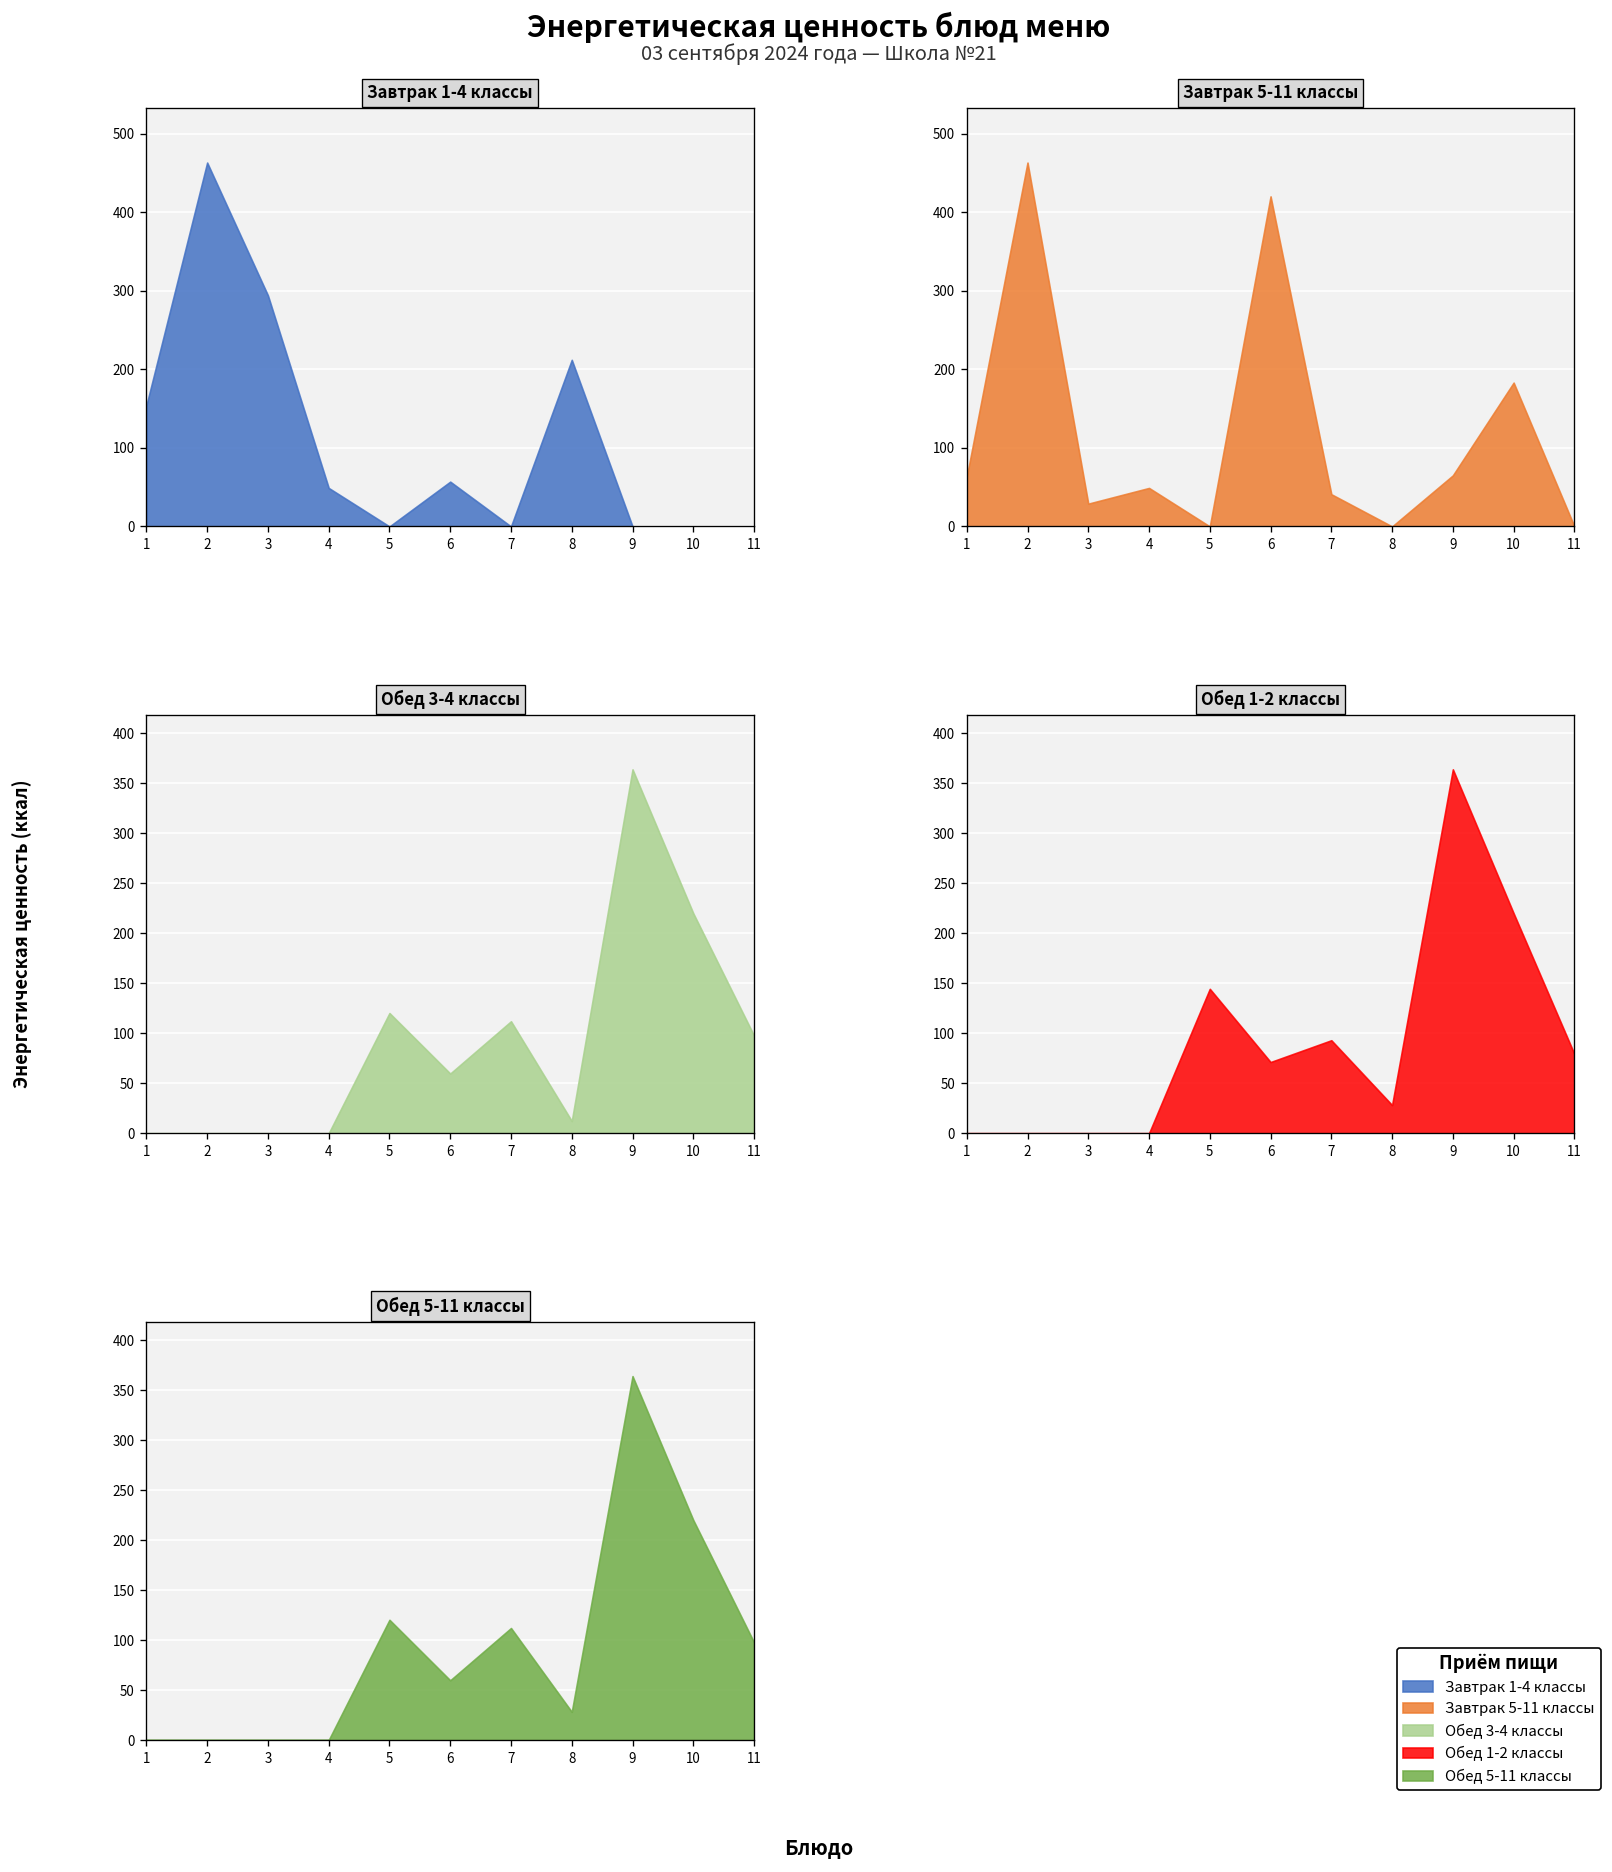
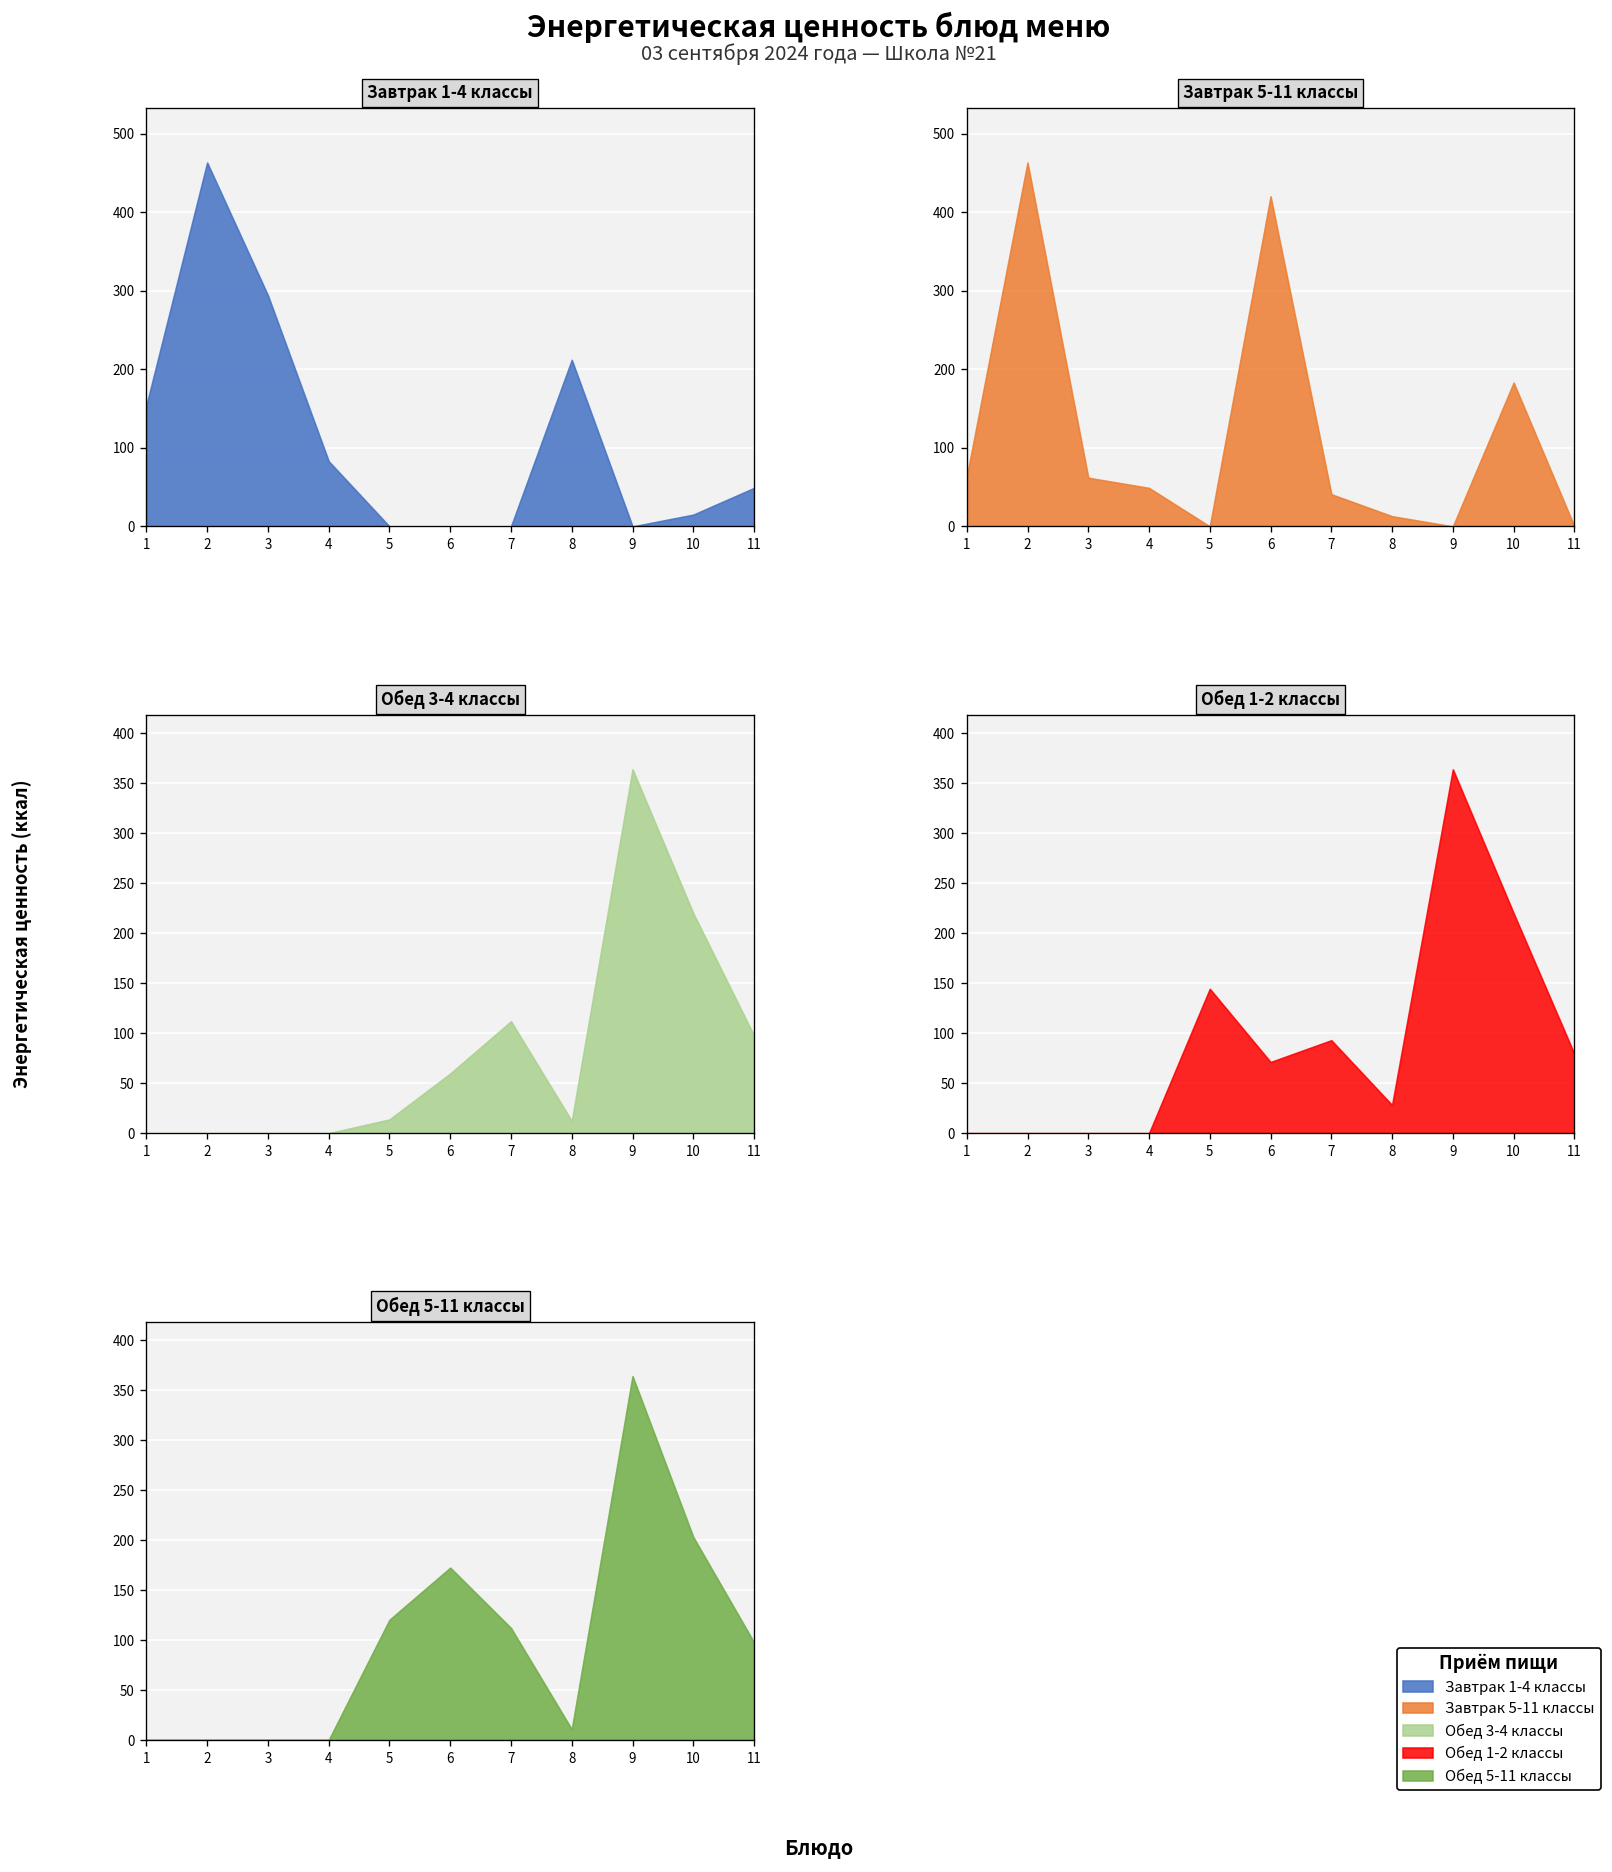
  {
    "Завтрак 1-4 классы": {
      "1": 150,
      "2": 460,
      "3": 290,
-     "4": 50,
+     "4": 80,
      "5": 0,
-     "6": 60,
+     "6": 0,
      "7": 0,
      "8": 210,
      "9": 0,
-     "10": 0,
-     "11": 0
+     "10": 20,
+     "11": 50
    },
    "Завтрак 5-11 классы": {
      "1": 60,
      "2": 460,
-     "3": 30,
+     "3": 60,
      "4": 50,
      "5": 0,
      "6": 420,
      "7": 40,
-     "8": 0,
-     "9": 70,
+     "8": 10,
+     "9": 0,
      "10": 180,
      "11": 0
    },
    "Обед 3-4 классы": {
      "1": 0,
      "2": 0,
      "3": 0,
      "4": 0,
-     "5": 120,
+     "5": 10,
      "6": 60,
      "7": 110,
      "8": 10,
      "9": 360,
      "10": 220,
      "11": 100
    },
    "Обед 1-2 классы": {
      "1": 0,
      "2": 0,
      "3": 0,
      "4": 0,
      "5": 140,
      "6": 70,
      "7": 90,
      "8": 30,
      "9": 360,
      "10": 220,
      "11": 80
    },
    "Обед 5-11 классы": {
      "1": 0,
      "2": 0,
      "3": 0,
      "4": 0,
      "5": 120,
-     "6": 60,
+     "6": 170,
      "7": 110,
-     "8": 30,
+     "8": 10,
      "9": 360,
-     "10": 220,
+     "10": 200,
      "11": 100
    }
  }
